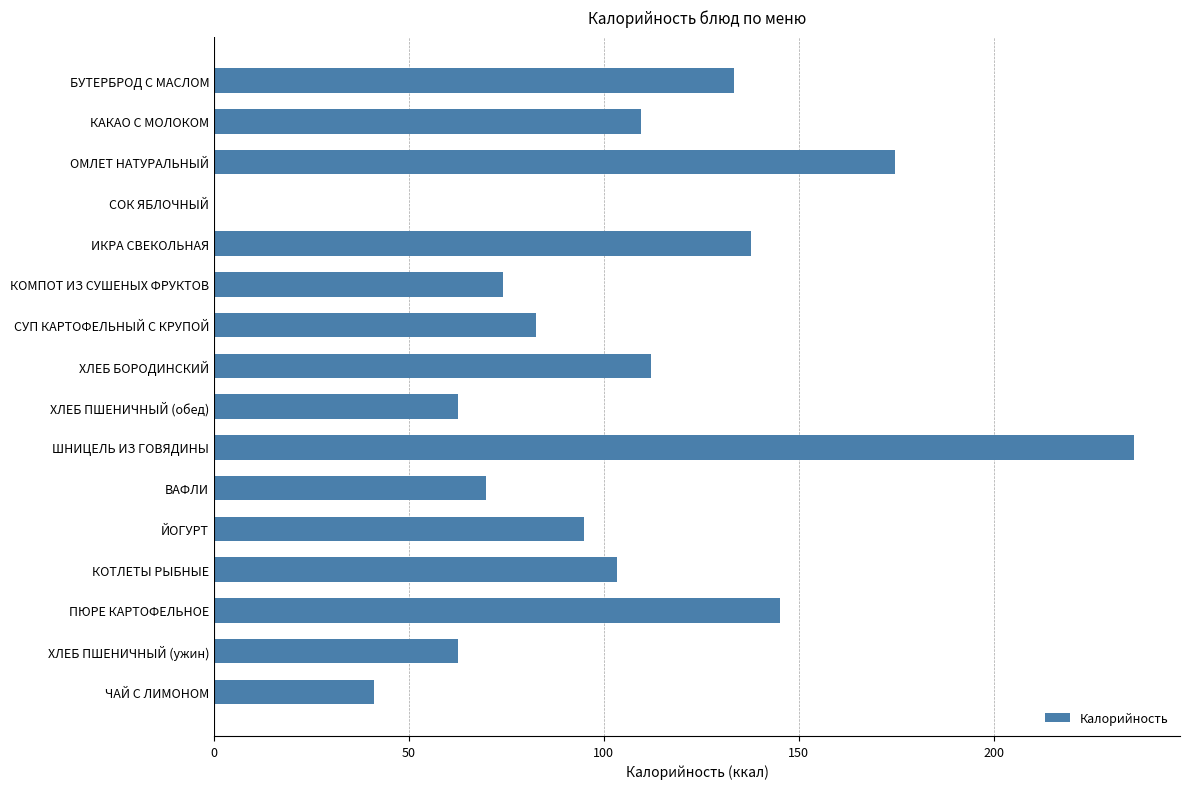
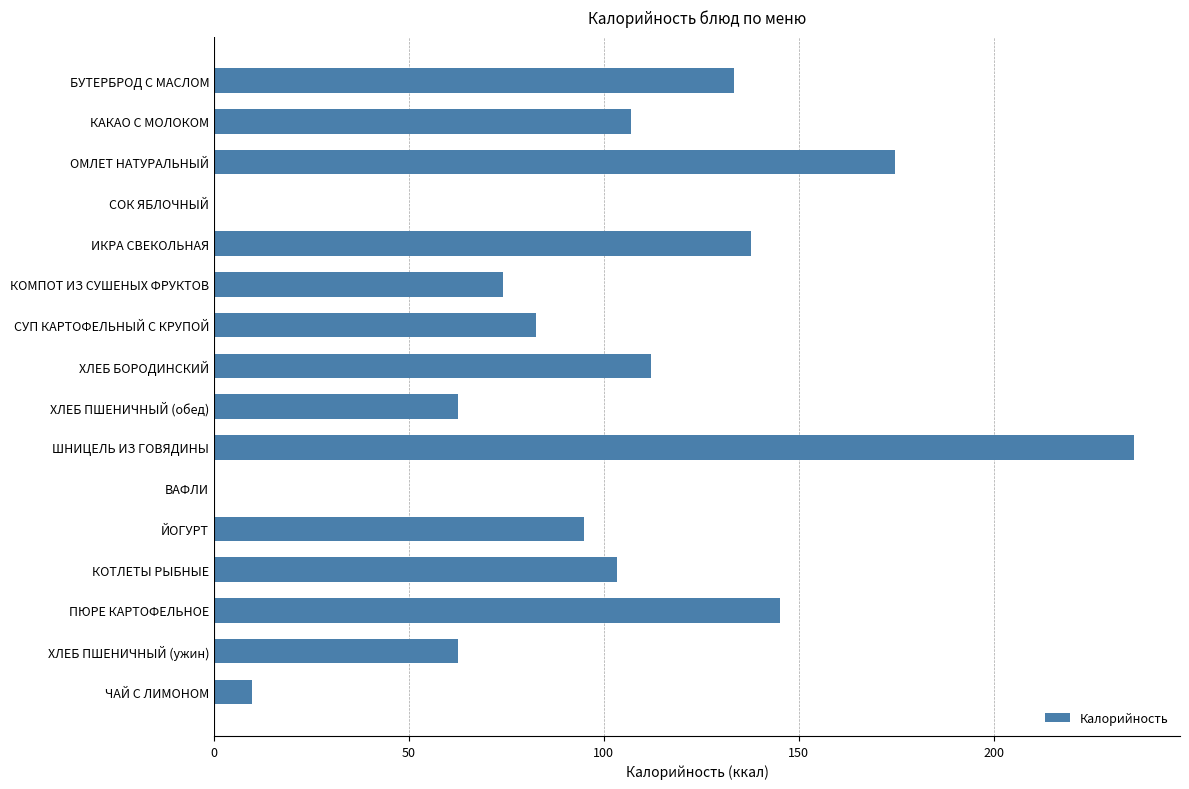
  {
    "БУТЕРБРОД С МАСЛОМ": 133,
-   "КАКАО С МОЛОКОМ": 110,
+   "КАКАО С МОЛОКОМ": 107,
    "ОМЛЕТ НАТУРАЛЬНЫЙ": 175,
    "СОК ЯБЛОЧНЫЙ": 0,
    "ИКРА СВЕКОЛЬНАЯ": 138,
    "КОМПОТ ИЗ СУШЕНЫХ ФРУКТОВ": 74,
    "СУП КАРТОФЕЛЬНЫЙ С КРУПОЙ": 83,
    "ХЛЕБ БОРОДИНСКИЙ": 112,
    "ХЛЕБ ПШЕНИЧНЫЙ (обед)": 63,
    "ШНИЦЕЛЬ ИЗ ГОВЯДИНЫ": 236,
-   "ВАФЛИ": 70,
+   "ВАФЛИ": 0,
    "ЙОГУРТ": 95,
    "КОТЛЕТЫ РЫБНЫЕ": 103,
    "ПЮРЕ КАРТОФЕЛЬНОЕ": 145,
    "ХЛЕБ ПШЕНИЧНЫЙ (ужин)": 63,
-   "ЧАЙ С ЛИМОНОМ": 41
+   "ЧАЙ С ЛИМОНОМ": 10
  }
